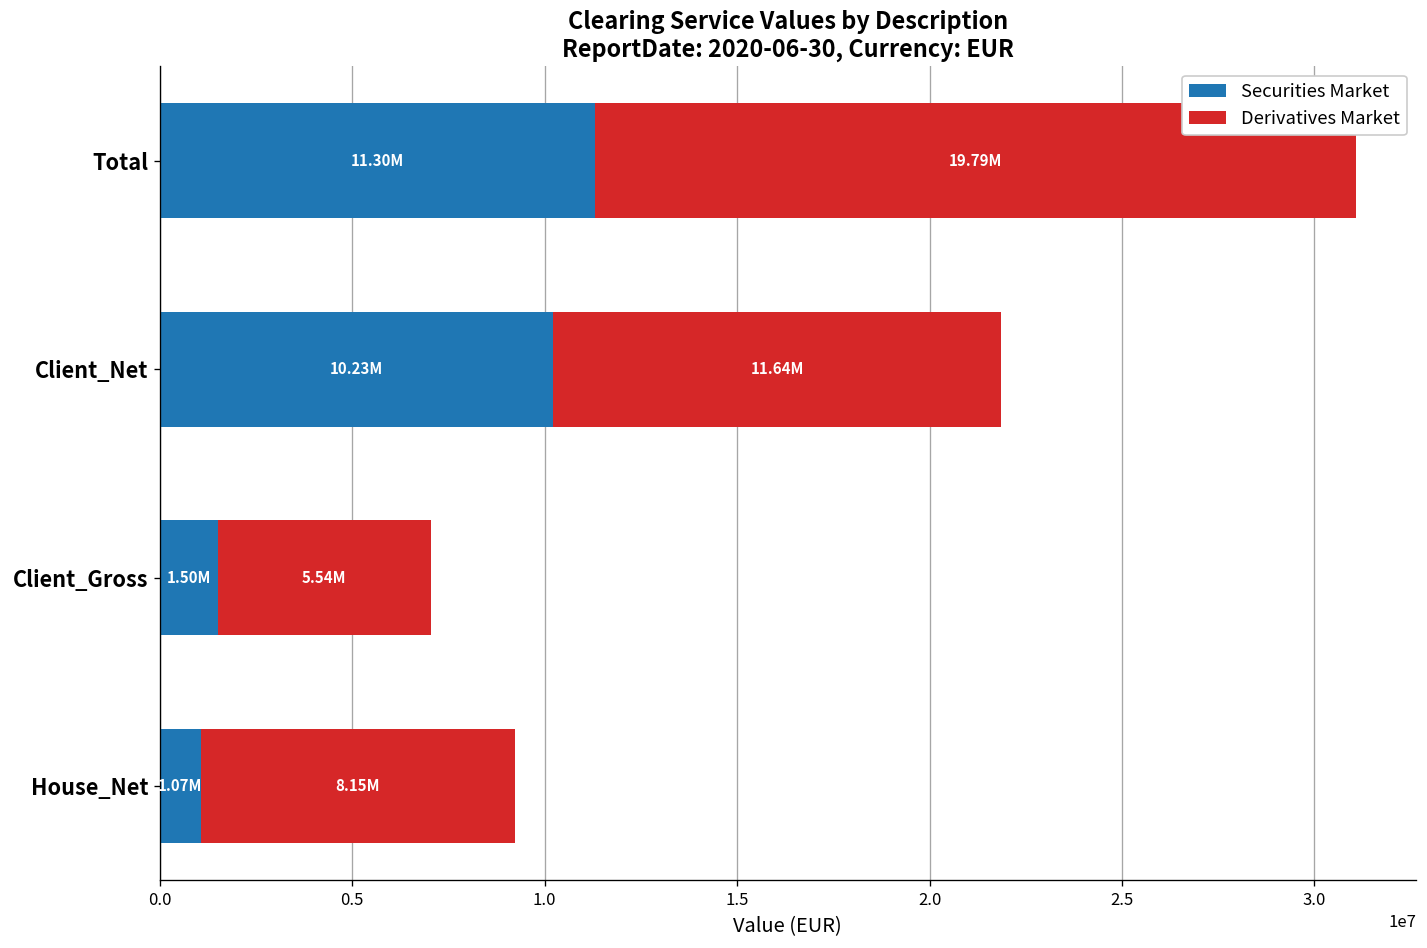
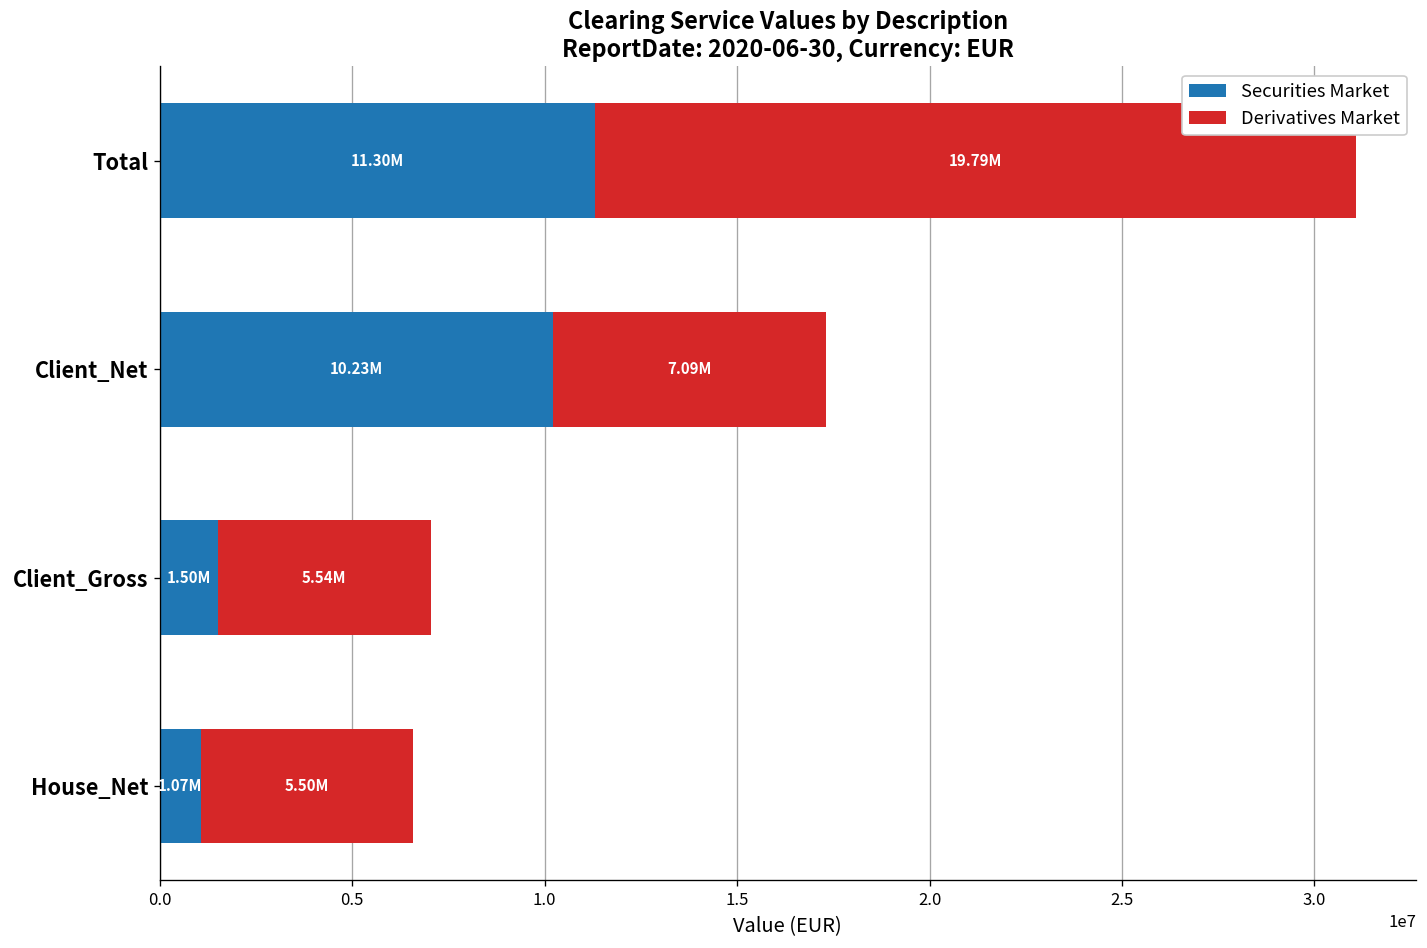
  {
    "Securities Market": {
      "Total": "11.30M",
      "Client_Net": "10.23M",
      "Client_Gross": "1.50M",
      "House_Net": "1.07M"
    },
    "Derivatives Market": {
      "Total": "19.79M",
-     "Client_Net": "11.64M",
+     "Client_Net": "7.09M",
      "Client_Gross": "5.54M",
-     "House_Net": "8.15M"
+     "House_Net": "5.50M"
    }
  }
